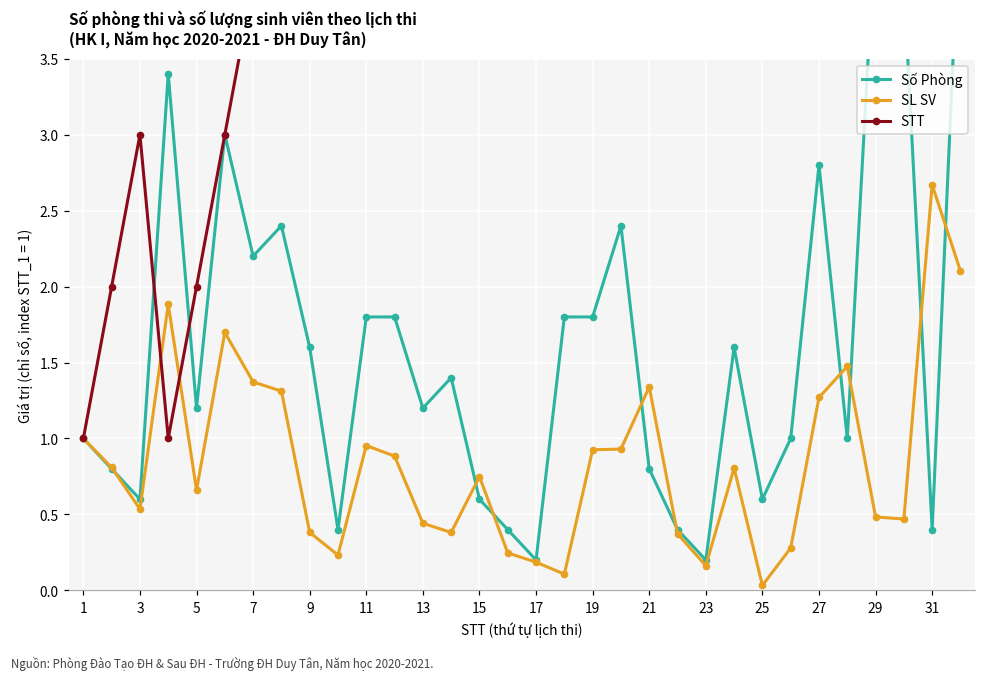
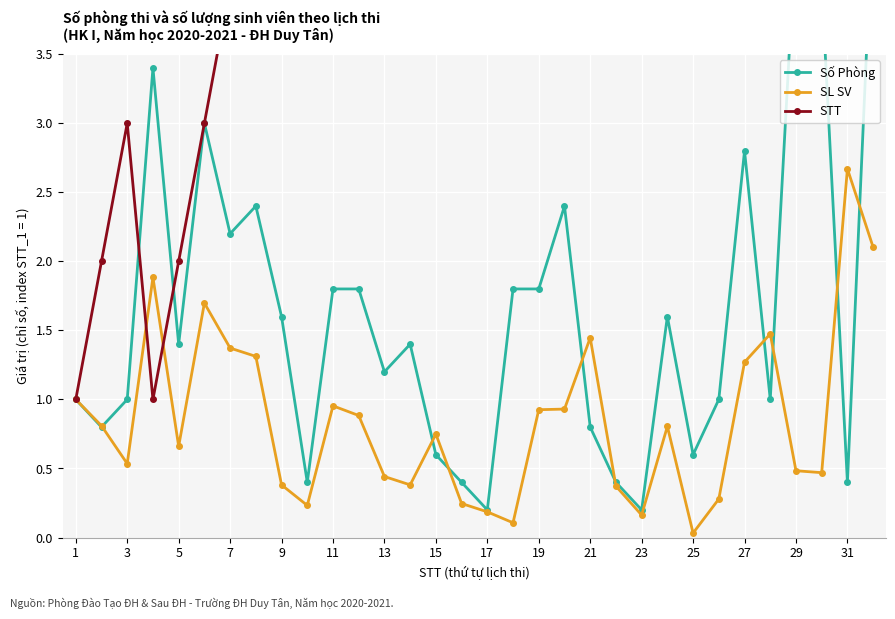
  {
    "Số Phòng": {
-     "3": 0.60,
-     "5": 1.20,
+     "3": 1.00,
+     "5": 1.40,
      "7": 2.20,
      "9": 1.60,
      "11": 1.80,
      "13": 1.20,
      "15": 0.60,
      "19": 1.80,
      "21": 0.80,
      "23": 0.20,
      "25": 0.60,
      "27": 2.80,
      "31": 0.40
    },
    "SL SV": {
      "3": 0.53,
      "5": 0.66,
      "7": 1.37,
      "9": 0.38,
      "11": 0.95,
      "13": 0.44,
      "15": 0.75,
      "19": 0.93,
-     "21": 1.34,
+     "21": 1.45,
      "23": 0.16,
      "25": 0.03,
      "27": 1.27,
      "29": 0.48,
      "31": 2.67
    },
    "STT": {
      "3": 3.00,
      "5": 2.00
    }
  }
